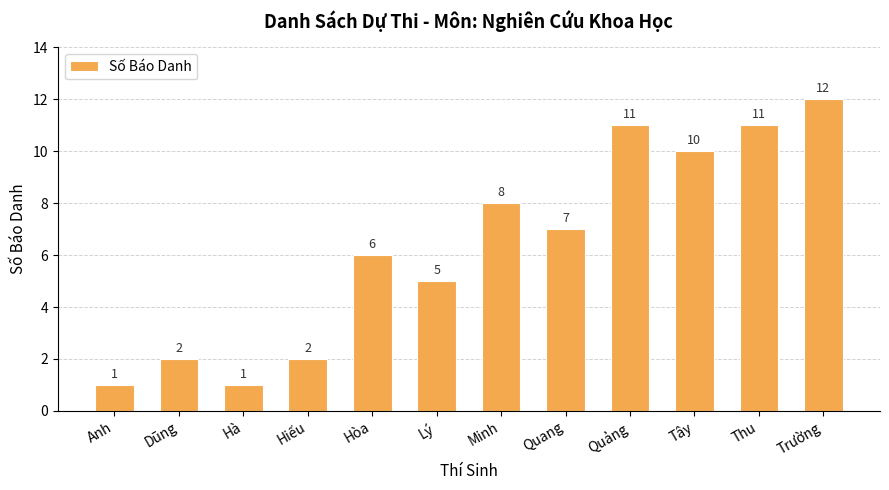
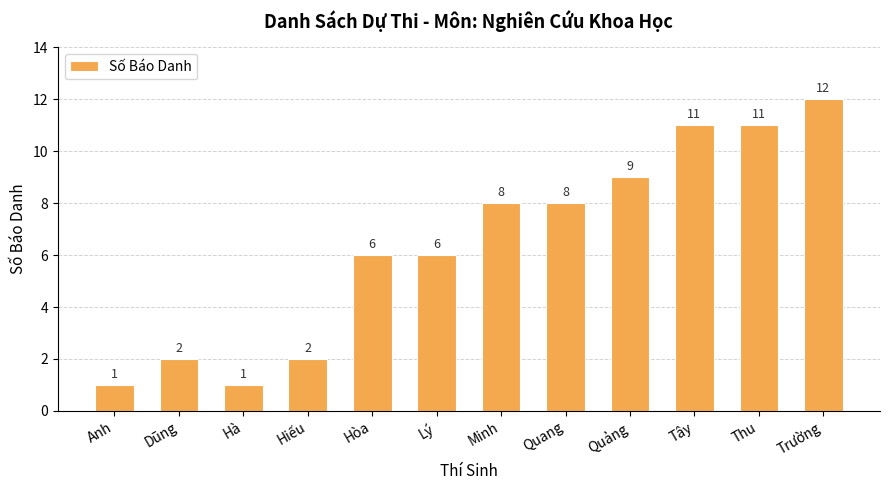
  {
    "Anh": 1,
    "Dũng": 2,
    "Hà": 1,
    "Hiếu": 2,
    "Hòa": 6,
-   "Lý": 5,
+   "Lý": 6,
    "Minh": 8,
-   "Quang": 7,
-   "Quảng": 11,
-   "Tây": 10,
+   "Quang": 8,
+   "Quảng": 9,
+   "Tây": 11,
    "Thu": 11,
    "Trường": 12
  }
